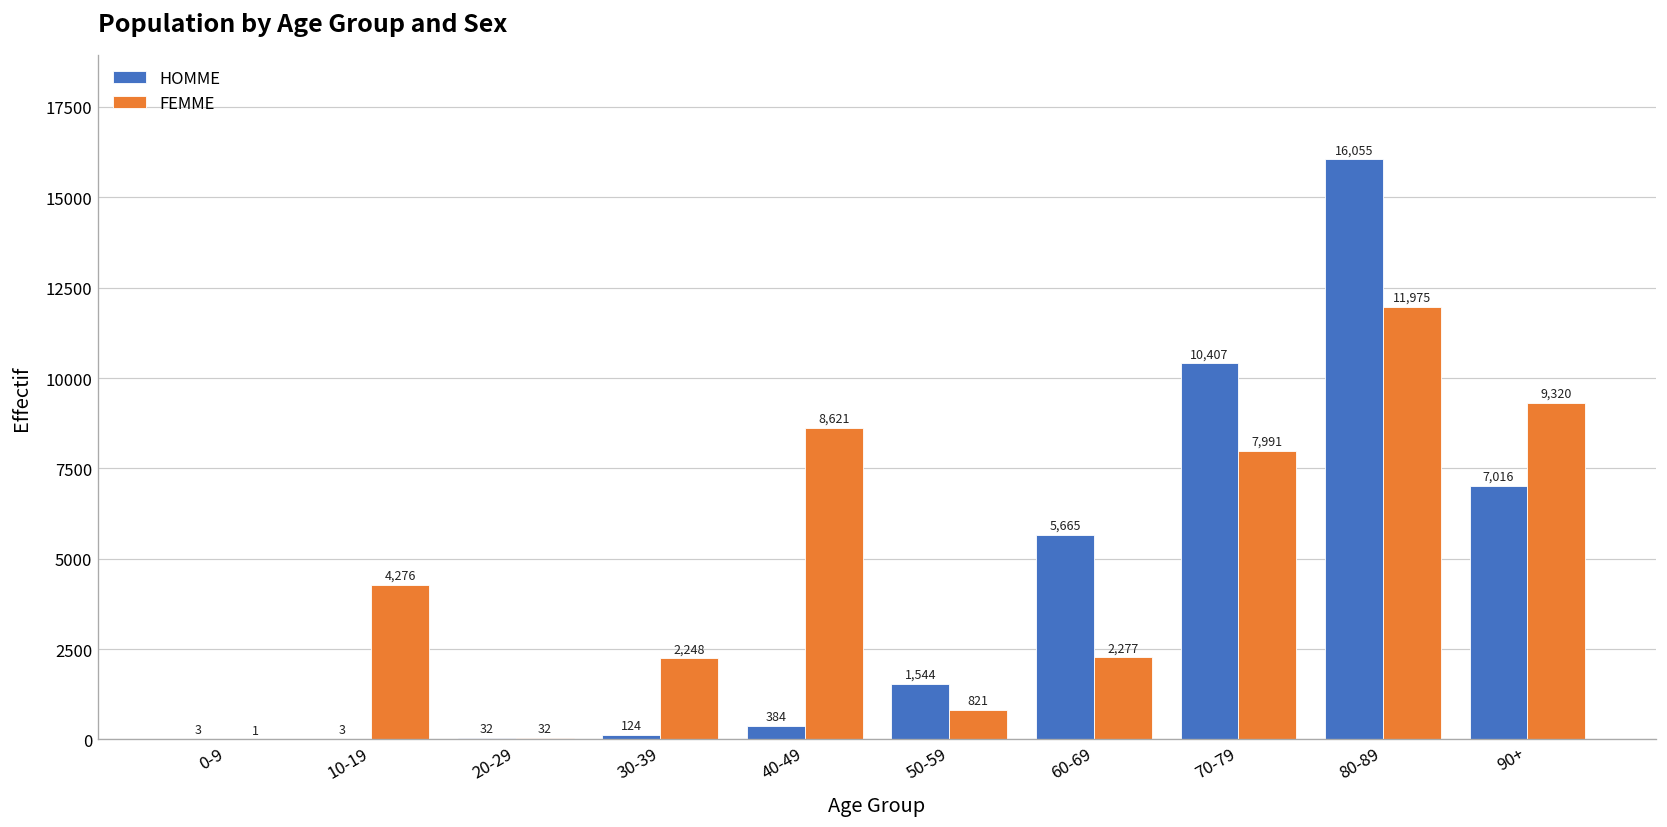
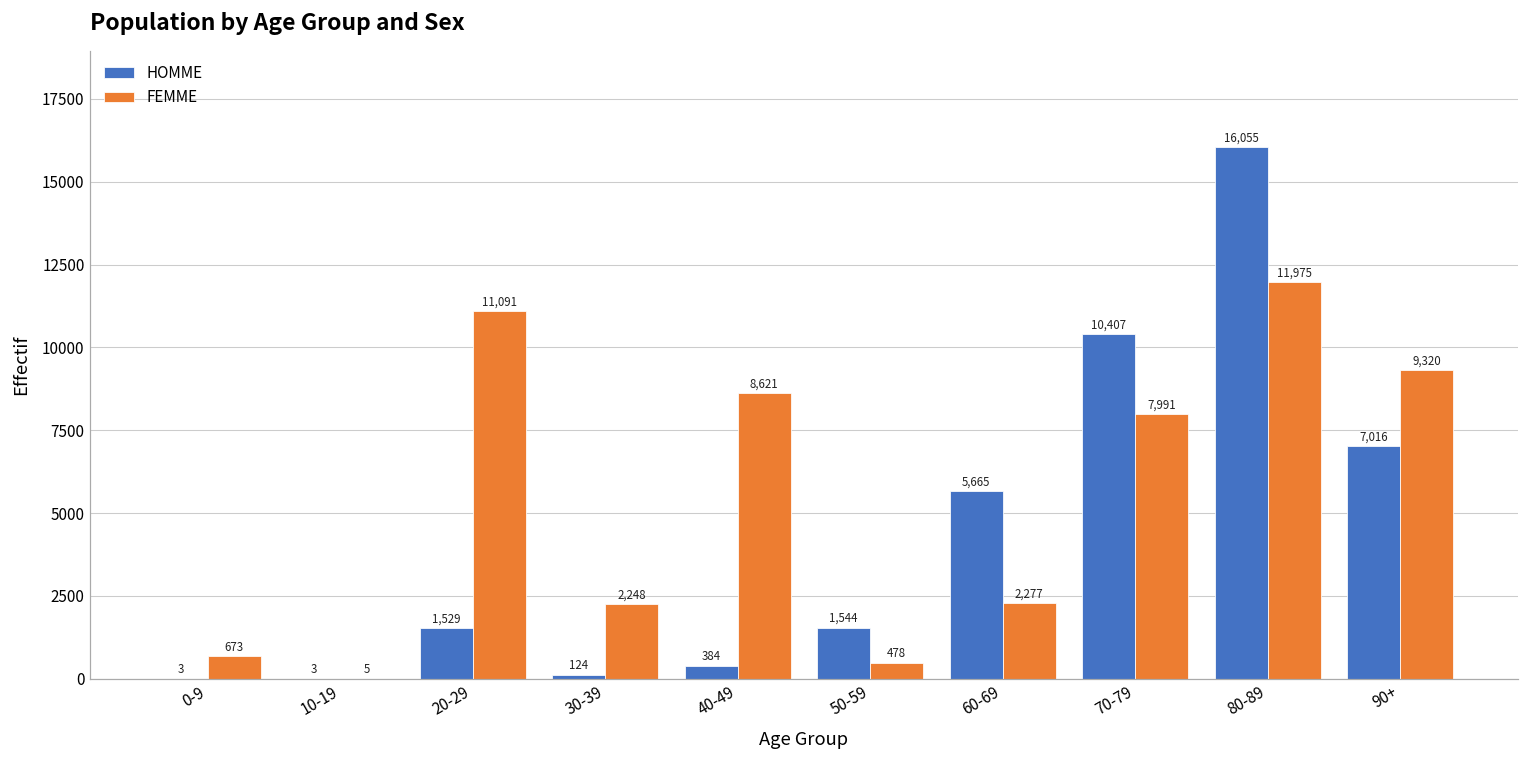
  {
    "HOMME": {
      "0-9": "3",
      "10-19": "3",
-     "20-29": "32",
+     "20-29": "1,529",
      "30-39": "124",
      "40-49": "384",
      "50-59": "1,544",
      "60-69": "5,665",
      "70-79": "10,407",
      "80-89": "16,055",
      "90+": "7,016"
    },
    "FEMME": {
-     "0-9": "1",
-     "10-19": "4,276",
-     "20-29": "32",
+     "0-9": "673",
+     "10-19": "5",
+     "20-29": "11,091",
      "30-39": "2,248",
      "40-49": "8,621",
-     "50-59": "821",
+     "50-59": "478",
      "60-69": "2,277",
      "70-79": "7,991",
      "80-89": "11,975",
      "90+": "9,320"
    }
  }
